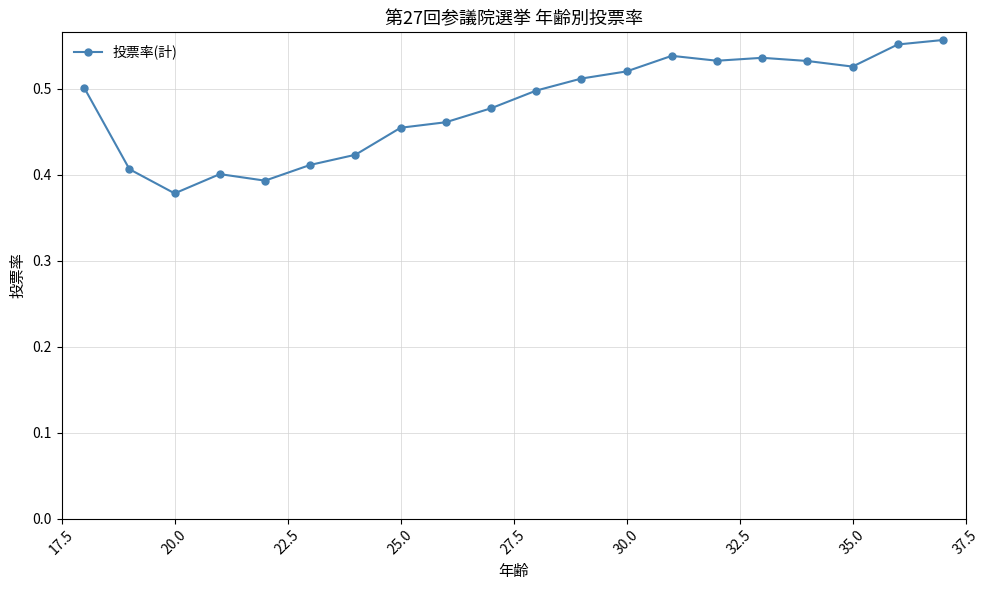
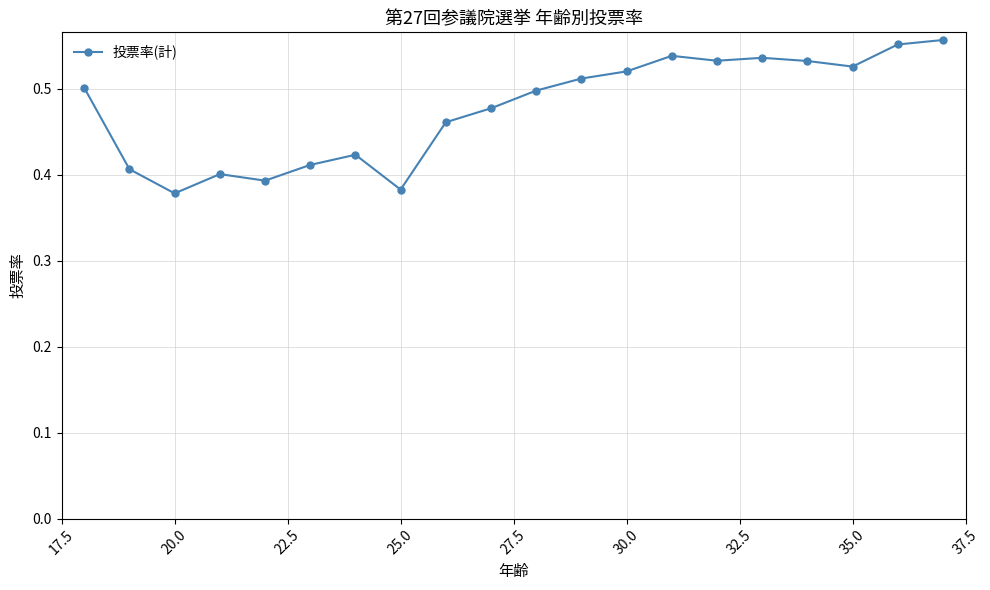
  {
    "20.0": 0.38,
-   "25.0": 0.45,
+   "25.0": 0.38,
    "30.0": 0.52,
    "35.0": 0.53
  }
